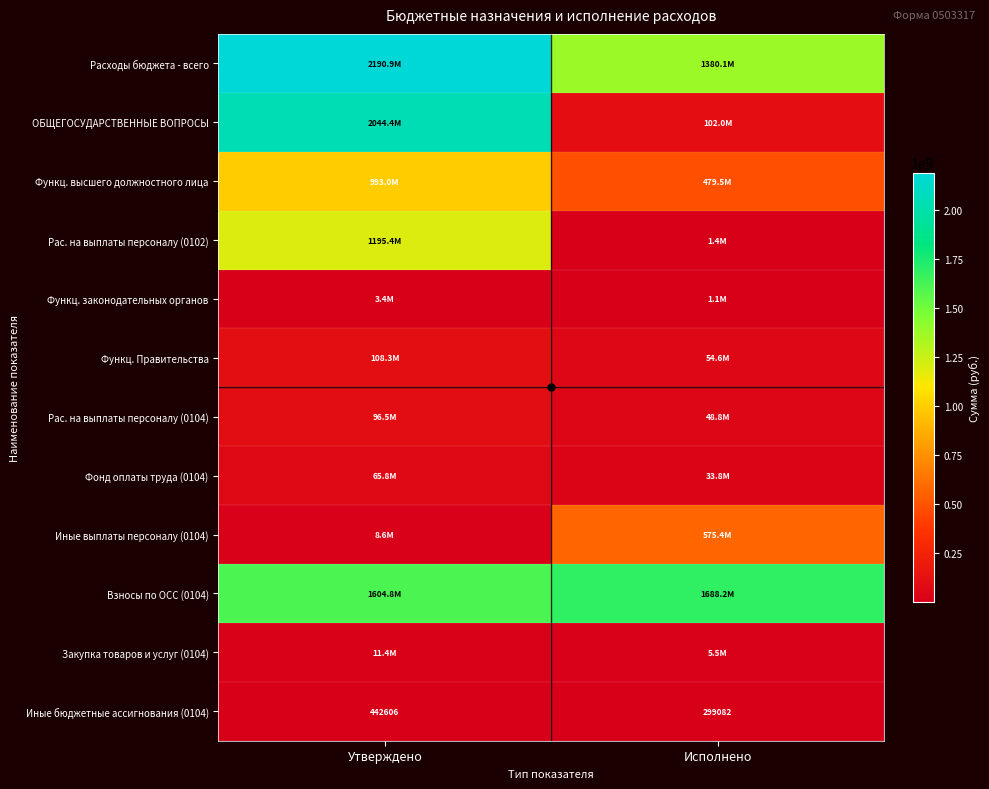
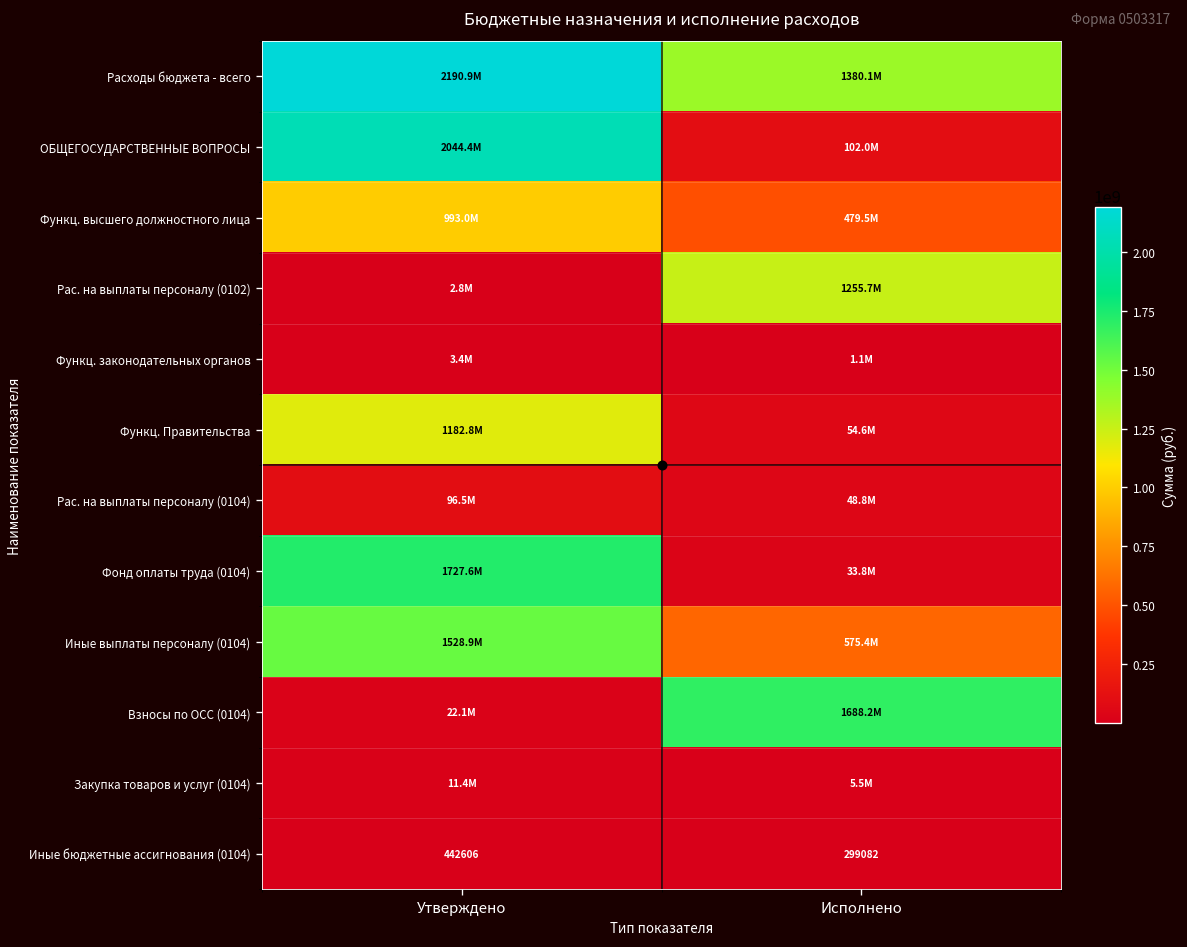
  {
    "Расходы бюджета - всего": {
      "Утверждено": "2190.9M",
      "Исполнено": "1380.1M"
    },
    "ОБЩЕГОСУДАРСТВЕННЫЕ ВОПРОСЫ": {
      "Утверждено": "2044.4M",
      "Исполнено": "102.0M"
    },
    "Функц. высшего должностного лица": {
      "Утверждено": "993.0M",
      "Исполнено": "479.5M"
    },
    "Рас. на выплаты персоналу (0102)": {
-     "Утверждено": "1195.4M",
-     "Исполнено": "1.4M"
+     "Утверждено": "2.8M",
+     "Исполнено": "1255.7M"
    },
    "Функц. законодательных органов": {
      "Утверждено": "3.4M",
      "Исполнено": "1.1M"
    },
    "Функц. Правительства": {
-     "Утверждено": "108.3M",
+     "Утверждено": "1182.8M",
      "Исполнено": "54.6M"
    },
    "Рас. на выплаты персоналу (0104)": {
      "Утверждено": "96.5M",
      "Исполнено": "48.8M"
    },
    "Фонд оплаты труда (0104)": {
-     "Утверждено": "65.8M",
+     "Утверждено": "1727.6M",
      "Исполнено": "33.8M"
    },
    "Иные выплаты персоналу (0104)": {
-     "Утверждено": "8.6M",
+     "Утверждено": "1528.9M",
      "Исполнено": "575.4M"
    },
    "Взносы по ОСС (0104)": {
-     "Утверждено": "1604.8M",
+     "Утверждено": "22.1M",
      "Исполнено": "1688.2M"
    },
    "Закупка товаров и услуг (0104)": {
      "Утверждено": "11.4M",
      "Исполнено": "5.5M"
    },
    "Иные бюджетные ассигнования (0104)": {
      "Утверждено": "442606",
      "Исполнено": "299082"
    }
  }
